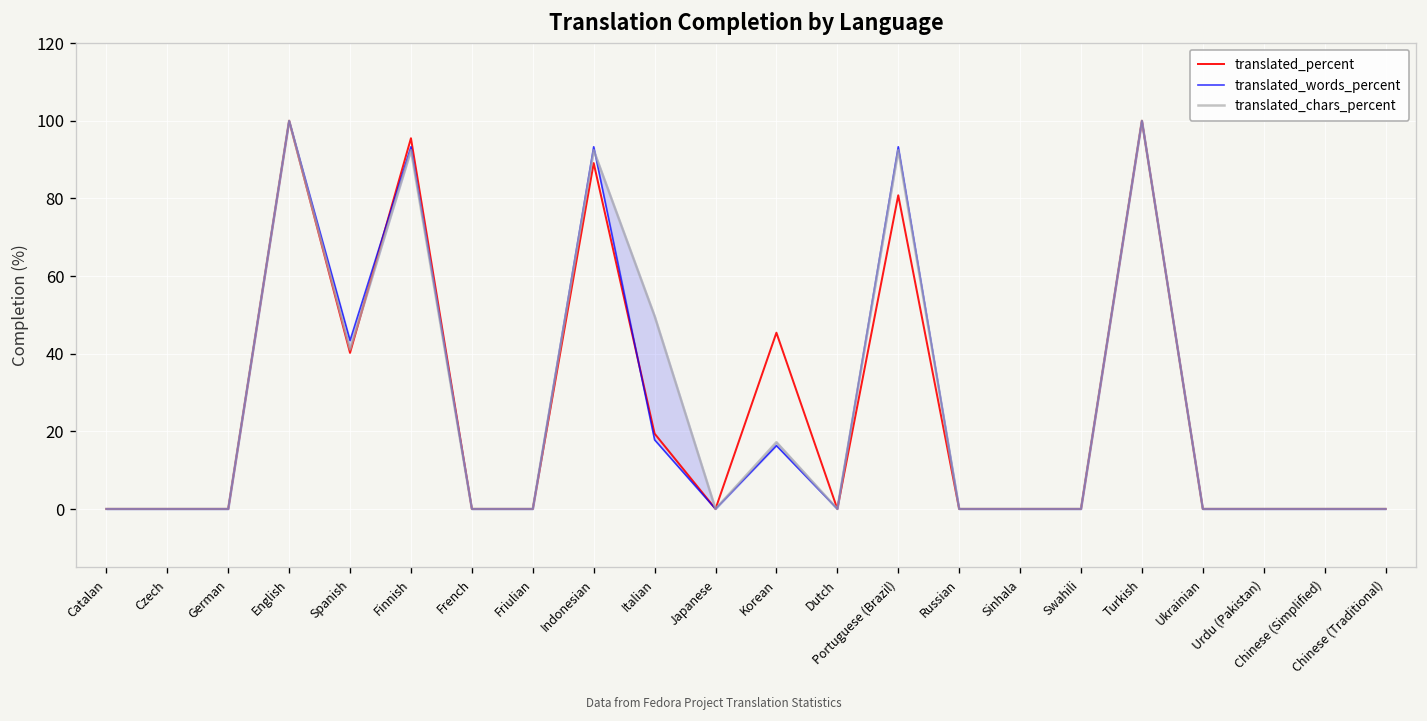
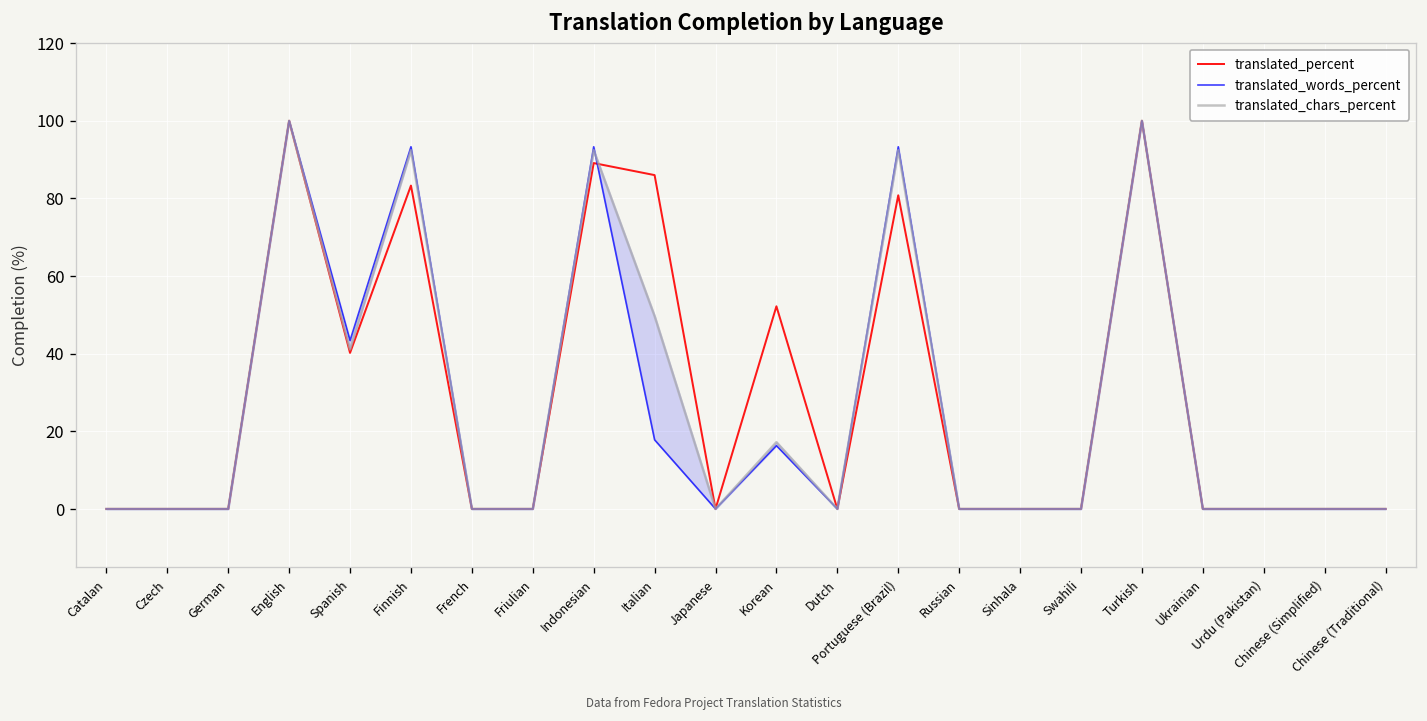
  {
    "translated_percent": {
      "Spanish": 40,
-     "Finnish": 96,
+     "Finnish": 83,
      "Indonesian": 89,
-     "Italian": 19,
-     "Korean": 45,
+     "Italian": 86,
+     "Korean": 52,
      "Portuguese (Brazil)": 81
    },
    "translated_chars_percent": {
      "Spanish": 41,
      "Finnish": 92,
      "Indonesian": 92,
      "Portuguese (Brazil)": 92
    }
  }
